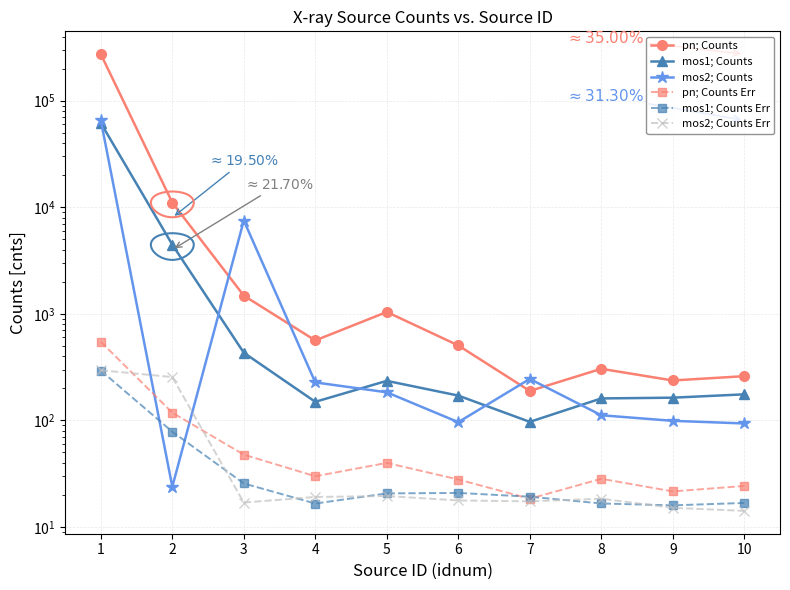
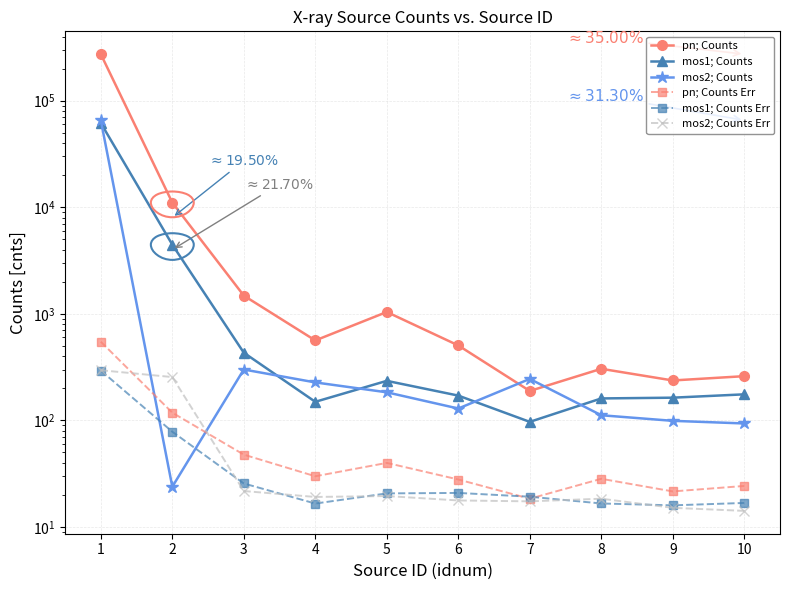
  {
    "mos2; Counts": {
      "1": 70000,
      "2": 24,
-     "3": 8000,
+     "3": 300,
      "4": 230,
      "5": 180,
-     "6": 100,
+     "6": 130,
      "7": 240,
      "8": 110,
      "9": 100,
      "10": 90
    },
    "mos2; Counts Err": {
      "2": 260,
-     "3": 17,
+     "3": 22,
      "4": 19,
      "5": 20,
      "6": 18,
      "7": 17,
      "8": 18,
      "10": 14
    }
  }
